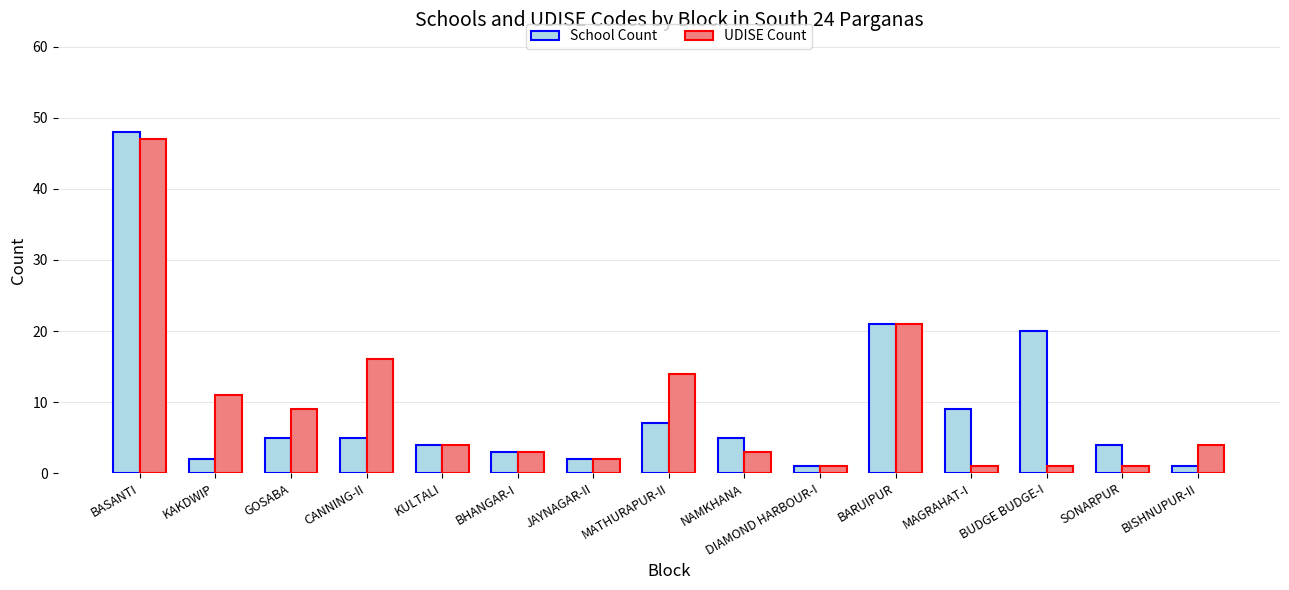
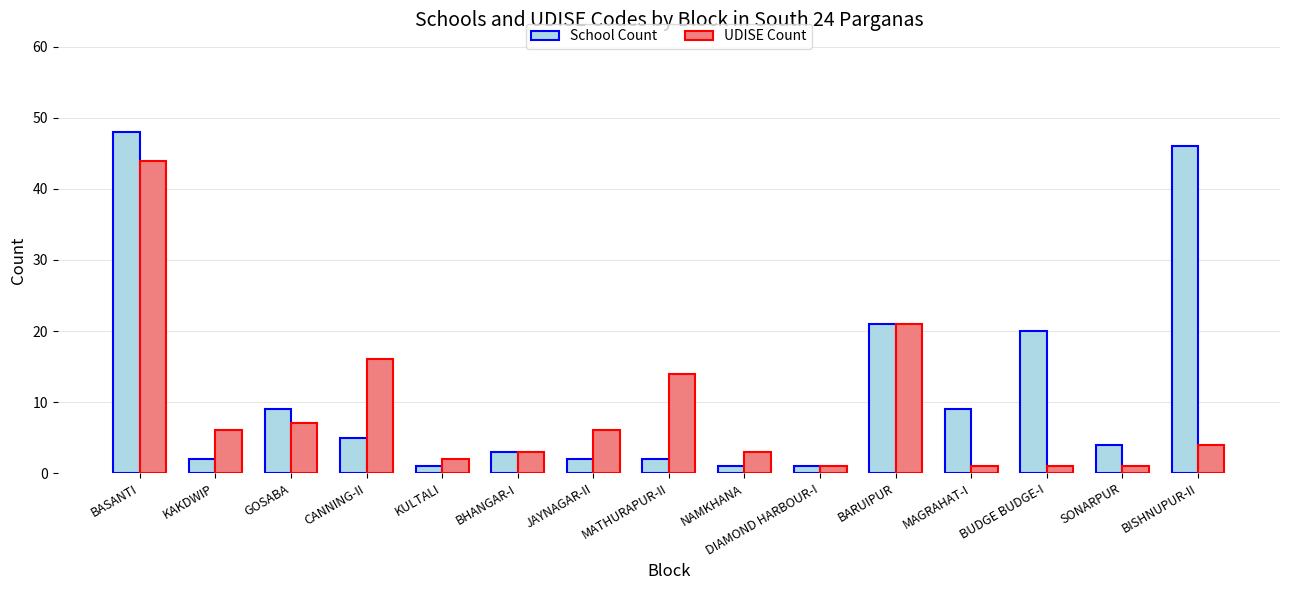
  {
    "School Count": {
      "BASANTI": 48,
      "KAKDWIP": 2,
-     "GOSABA": 5,
+     "GOSABA": 9,
      "CANNING-II": 5,
-     "KULTALI": 4,
+     "KULTALI": 1,
      "BHANGAR-I": 3,
      "JAYNAGAR-II": 2,
-     "MATHURAPUR-II": 7,
-     "NAMKHANA": 5,
+     "MATHURAPUR-II": 2,
+     "NAMKHANA": 1,
      "DIAMOND HARBOUR-I": 1,
      "BARUIPUR": 21,
      "MAGRAHAT-I": 9,
      "BUDGE BUDGE-I": 20,
      "SONARPUR": 4,
-     "BISHNUPUR-II": 1
+     "BISHNUPUR-II": 46
    },
    "UDISE Count": {
-     "BASANTI": 47,
-     "KAKDWIP": 11,
-     "GOSABA": 9,
+     "BASANTI": 44,
+     "KAKDWIP": 6,
+     "GOSABA": 7,
      "CANNING-II": 16,
-     "KULTALI": 4,
+     "KULTALI": 2,
      "BHANGAR-I": 3,
-     "JAYNAGAR-II": 2,
+     "JAYNAGAR-II": 6,
      "MATHURAPUR-II": 14,
      "NAMKHANA": 3,
      "DIAMOND HARBOUR-I": 1,
      "BARUIPUR": 21,
      "MAGRAHAT-I": 1,
      "BUDGE BUDGE-I": 1,
      "SONARPUR": 1,
      "BISHNUPUR-II": 4
    }
  }
